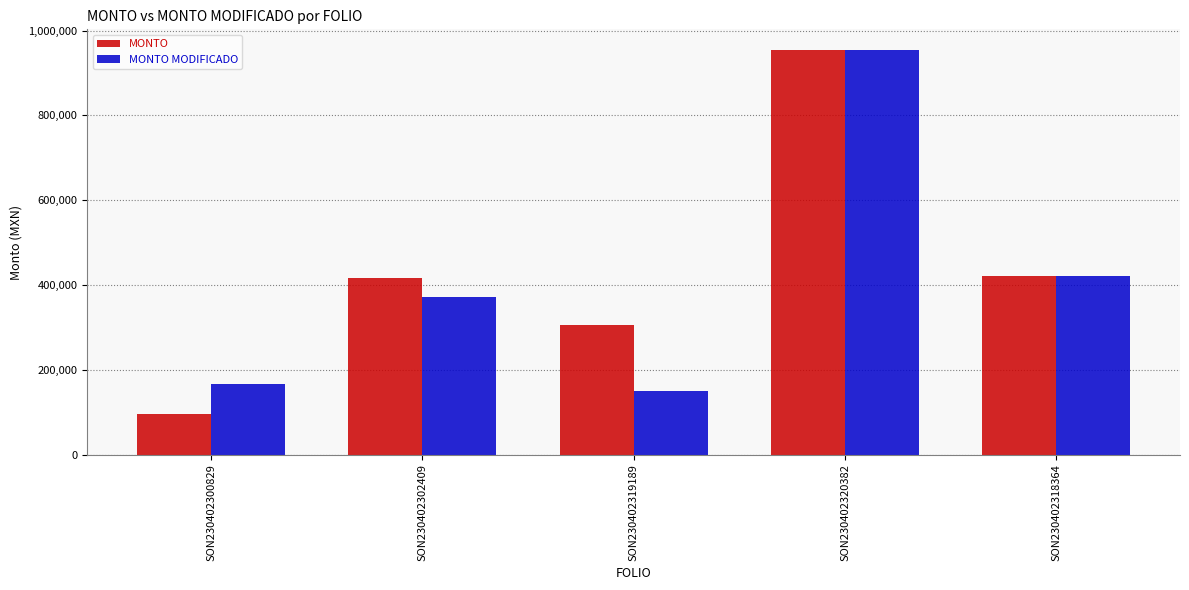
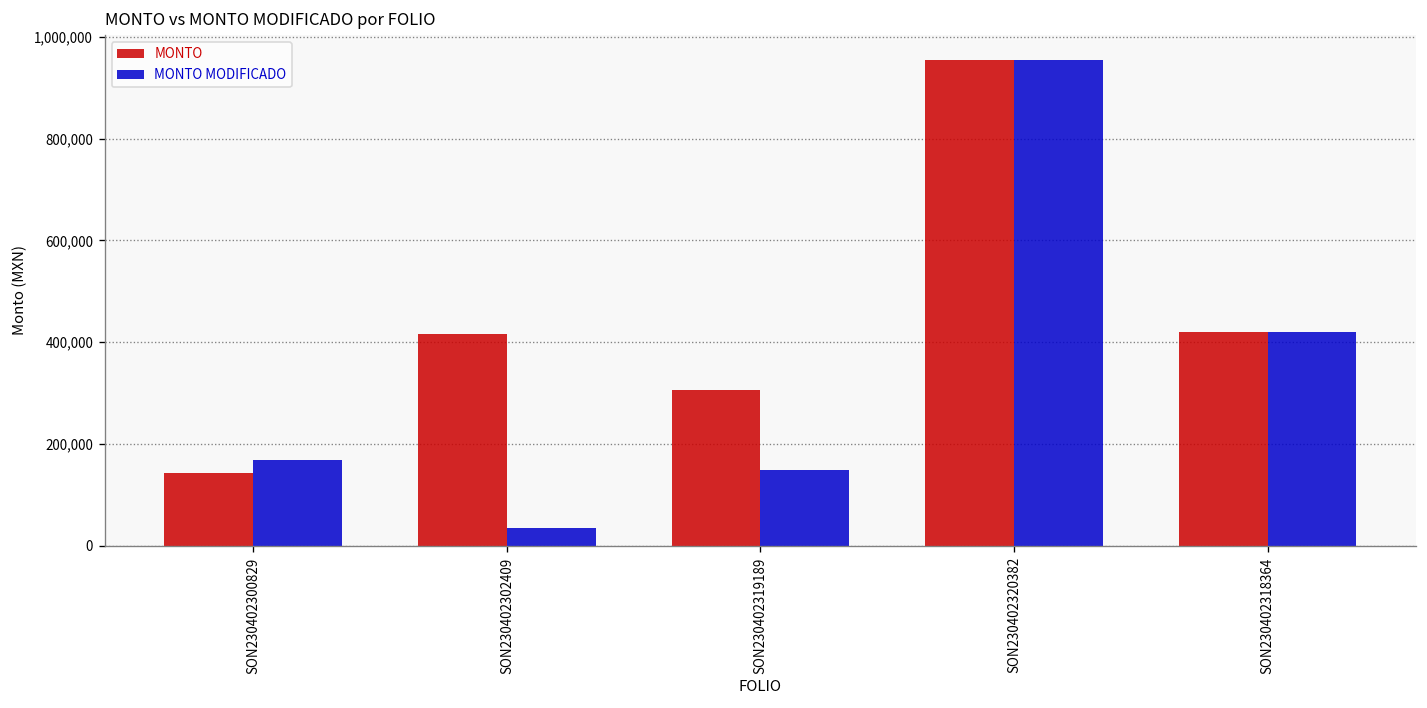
  {
    "MONTO": {
-     "SON230402300829": "100,000",
+     "SON230402300829": "140,000",
      "SON230402302409": "420,000",
      "SON230402319189": "310,000",
      "SON230402320382": "960,000",
      "SON230402318364": "420,000"
    },
    "MONTO MODIFICADO": {
      "SON230402300829": "170,000",
-     "SON230402302409": "370,000",
+     "SON230402302409": "30,000",
      "SON230402319189": "150,000",
      "SON230402320382": "960,000",
      "SON230402318364": "420,000"
    }
  }
